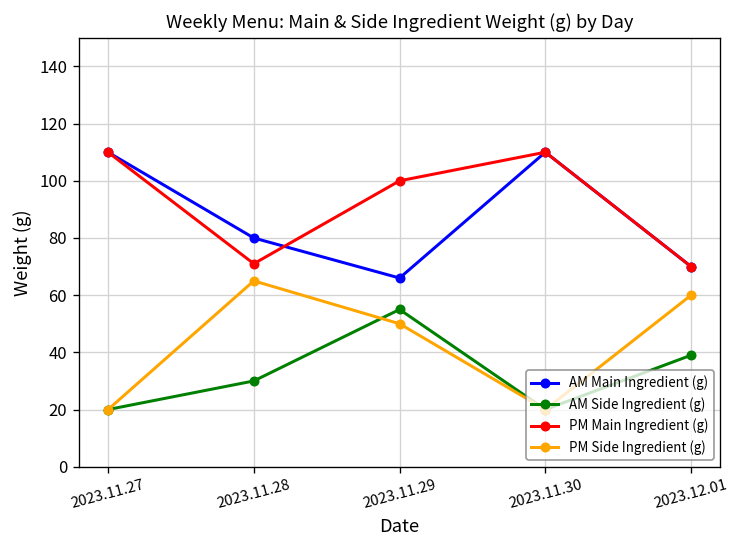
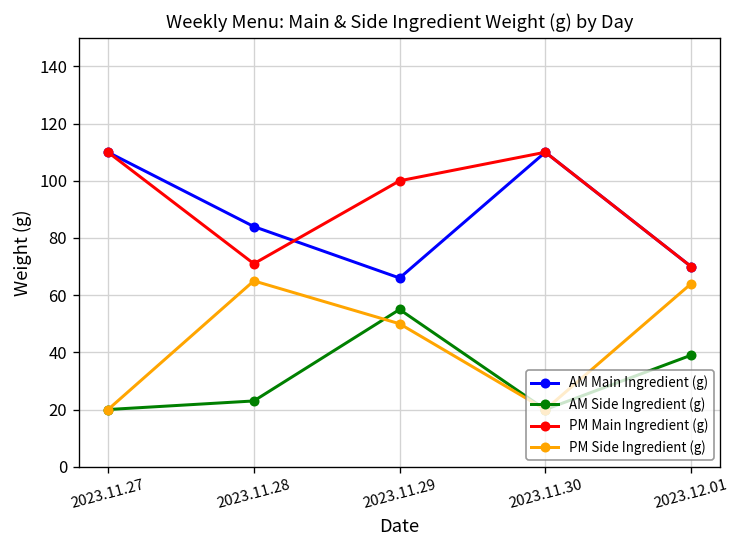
  {
    "AM Main Ingredient (g)": {
-     "2023.11.28": 80,
+     "2023.11.28": 84,
      "2023.11.29": 66
    },
    "AM Side Ingredient (g)": {
-     "2023.11.28": 30,
+     "2023.11.28": 23,
      "2023.11.29": 55,
      "2023.12.01": 39
    },
    "PM Main Ingredient (g)": {
      "2023.11.28": 71,
      "2023.11.29": 100
    },
    "PM Side Ingredient (g)": {
      "2023.11.28": 65,
      "2023.11.29": 50,
-     "2023.12.01": 60
+     "2023.12.01": 64
    }
  }
